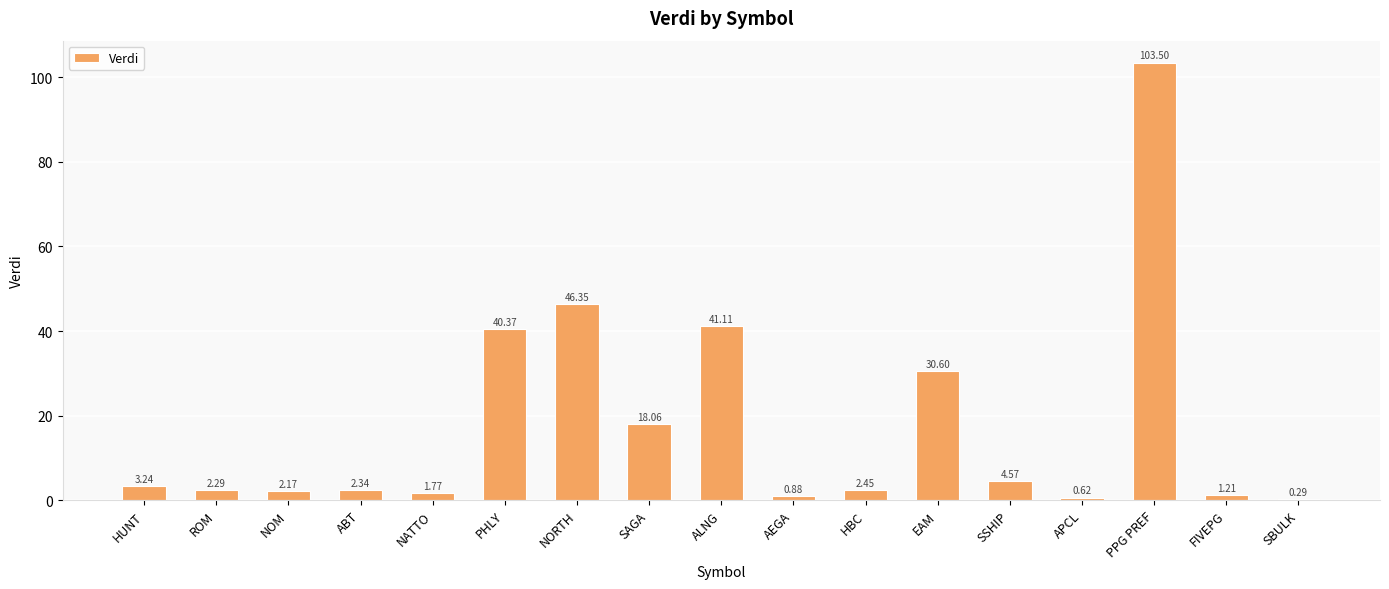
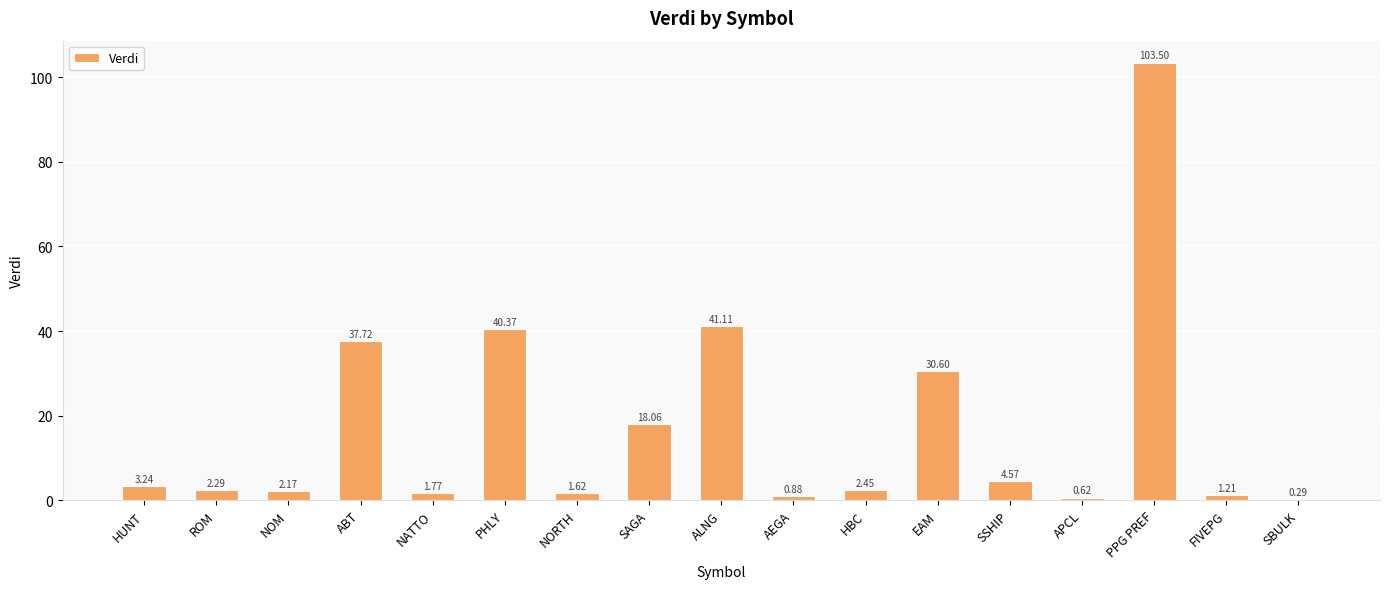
  {
    "HUNT": 3.24,
    "ROM": 2.29,
    "NOM": 2.17,
-   "ABT": 2.34,
+   "ABT": 37.72,
    "NATTO": 1.77,
    "PHLY": 40.37,
-   "NORTH": 46.35,
+   "NORTH": 1.62,
    "SAGA": 18.06,
    "ALNG": 41.11,
    "AEGA": 0.88,
    "HBC": 2.45,
    "EAM": 30.60,
    "SSHIP": 4.57,
    "APCL": 0.62,
    "PPG PREF": 103.50,
    "FIVEPG": 1.21,
    "SBULK": 0.29
  }
